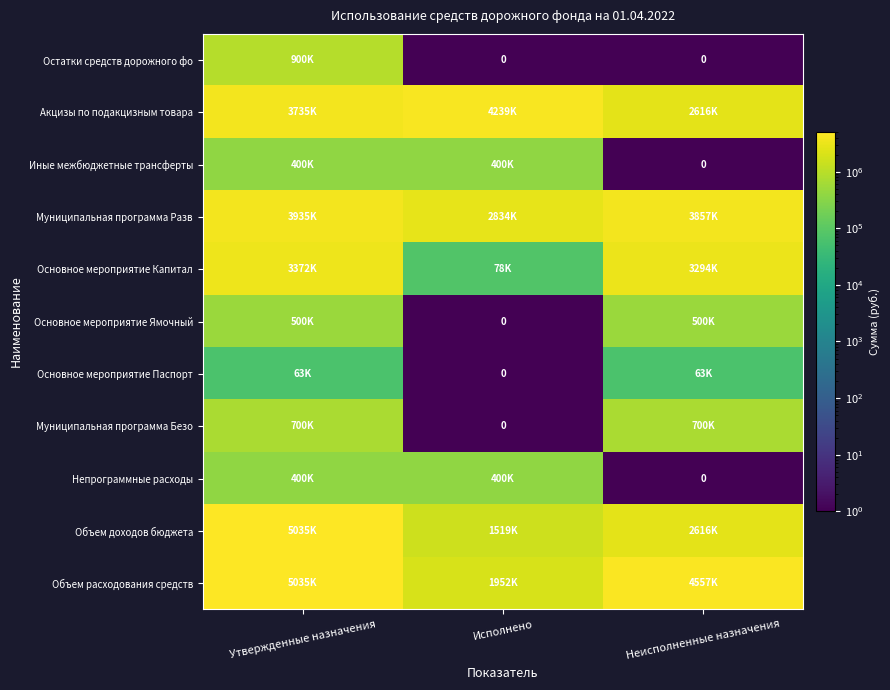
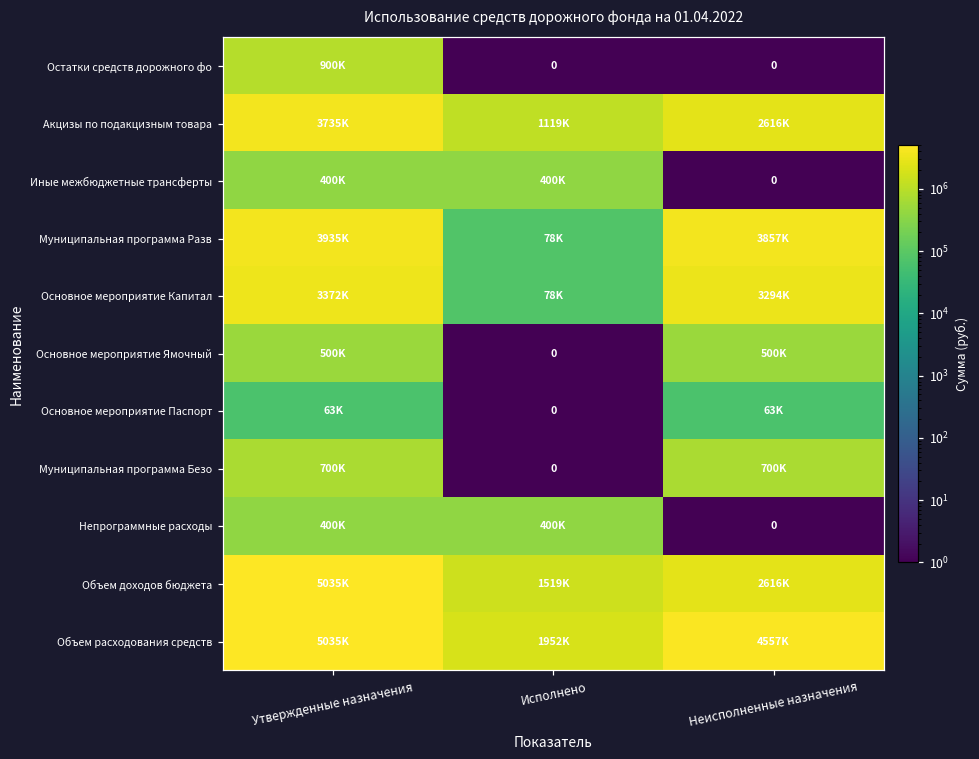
  {
    "Остатки средств дорожного фо": {
      "Утвержденные назначения": "900K",
      "Исполнено": "0",
      "Неисполненные назначения": "0"
    },
    "Акцизы по подакцизным товара": {
      "Утвержденные назначения": "3735K",
-     "Исполнено": "4239K",
+     "Исполнено": "1119K",
      "Неисполненные назначения": "2616K"
    },
    "Иные межбюджетные трансферты": {
      "Утвержденные назначения": "400K",
      "Исполнено": "400K",
      "Неисполненные назначения": "0"
    },
    "Муниципальная программа Разв": {
      "Утвержденные назначения": "3935K",
-     "Исполнено": "2834K",
+     "Исполнено": "78K",
      "Неисполненные назначения": "3857K"
    },
    "Основное мероприятие Капитал": {
      "Утвержденные назначения": "3372K",
      "Исполнено": "78K",
      "Неисполненные назначения": "3294K"
    },
    "Основное мероприятие Ямочный": {
      "Утвержденные назначения": "500K",
      "Исполнено": "0",
      "Неисполненные назначения": "500K"
    },
    "Основное мероприятие Паспорт": {
      "Утвержденные назначения": "63K",
      "Исполнено": "0",
      "Неисполненные назначения": "63K"
    },
    "Муниципальная программа Безо": {
      "Утвержденные назначения": "700K",
      "Исполнено": "0",
      "Неисполненные назначения": "700K"
    },
    "Непрограммные расходы": {
      "Утвержденные назначения": "400K",
      "Исполнено": "400K",
      "Неисполненные назначения": "0"
    },
    "Объем доходов бюджета": {
      "Утвержденные назначения": "5035K",
      "Исполнено": "1519K",
      "Неисполненные назначения": "2616K"
    },
    "Объем расходования средств": {
      "Утвержденные назначения": "5035K",
      "Исполнено": "1952K",
      "Неисполненные назначения": "4557K"
    }
  }
